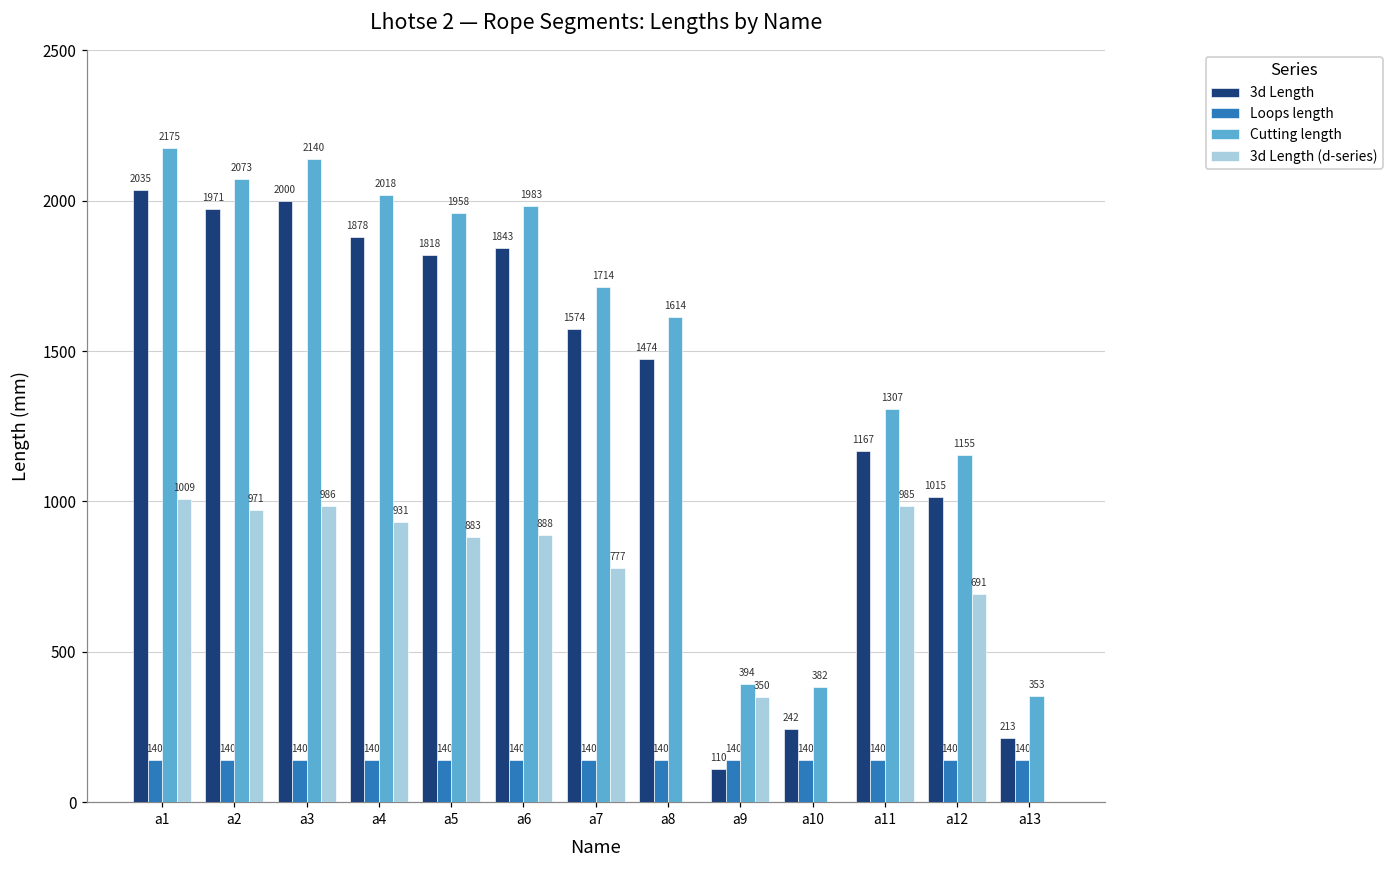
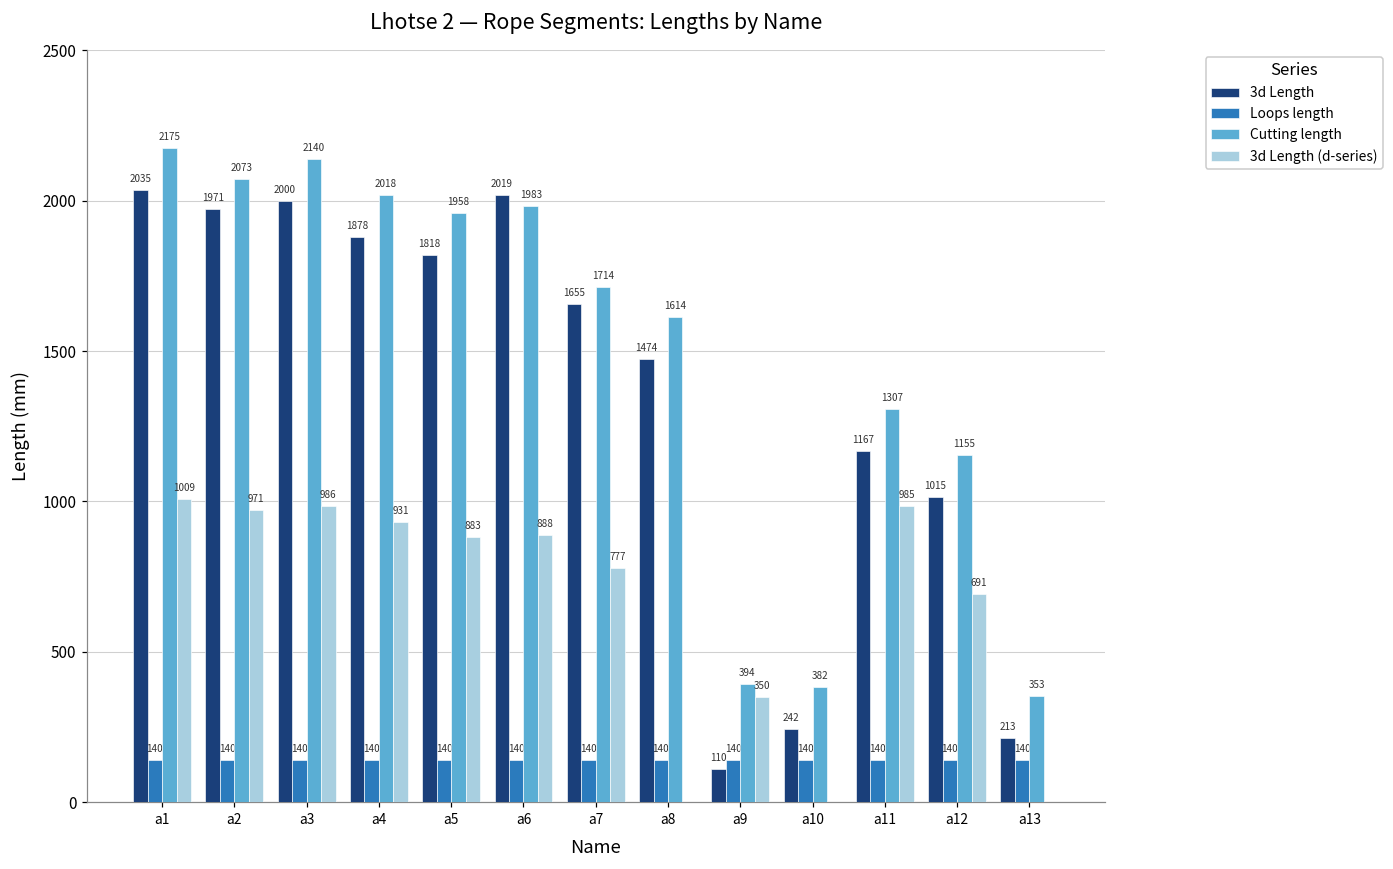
  {
    "3d Length": {
      "a1": 2035,
      "a2": 1971,
      "a3": 2000,
      "a4": 1878,
      "a5": 1818,
-     "a6": 1843,
-     "a7": 1574,
+     "a6": 2019,
+     "a7": 1655,
      "a8": 1474,
      "a9": 110,
      "a10": 242,
      "a11": 1167,
      "a12": 1015,
      "a13": 213
    },
    "Loops length": {
      "a1": 140,
      "a2": 140,
      "a3": 140,
      "a4": 140,
      "a5": 140,
      "a6": 140,
      "a7": 140,
      "a8": 140,
      "a9": 140,
      "a10": 140,
      "a11": 140,
      "a12": 140,
      "a13": 140
    },
    "Cutting length": {
      "a1": 2175,
      "a2": 2073,
      "a3": 2140,
      "a4": 2018,
      "a5": 1958,
      "a6": 1983,
      "a7": 1714,
      "a8": 1614,
      "a9": 394,
      "a10": 382,
      "a11": 1307,
      "a12": 1155,
      "a13": 353
    },
    "3d Length (d-series)": {
      "a1": 1009,
      "a2": 971,
      "a3": 986,
      "a4": 931,
      "a5": 883,
      "a6": 888,
      "a7": 777,
      "a9": 350,
      "a11": 985,
      "a12": 691
    }
  }
